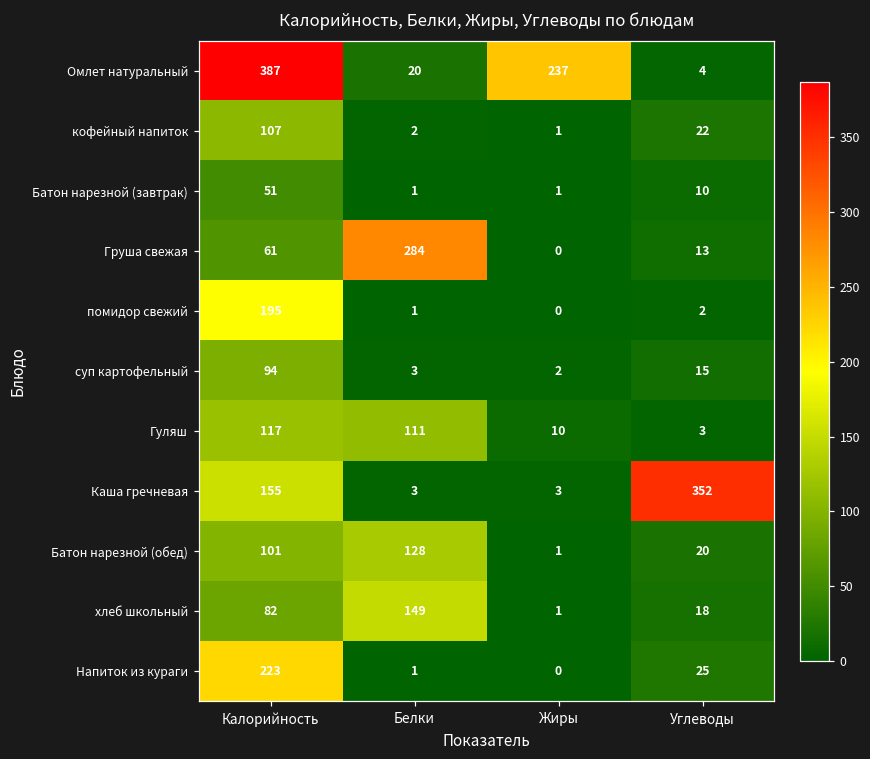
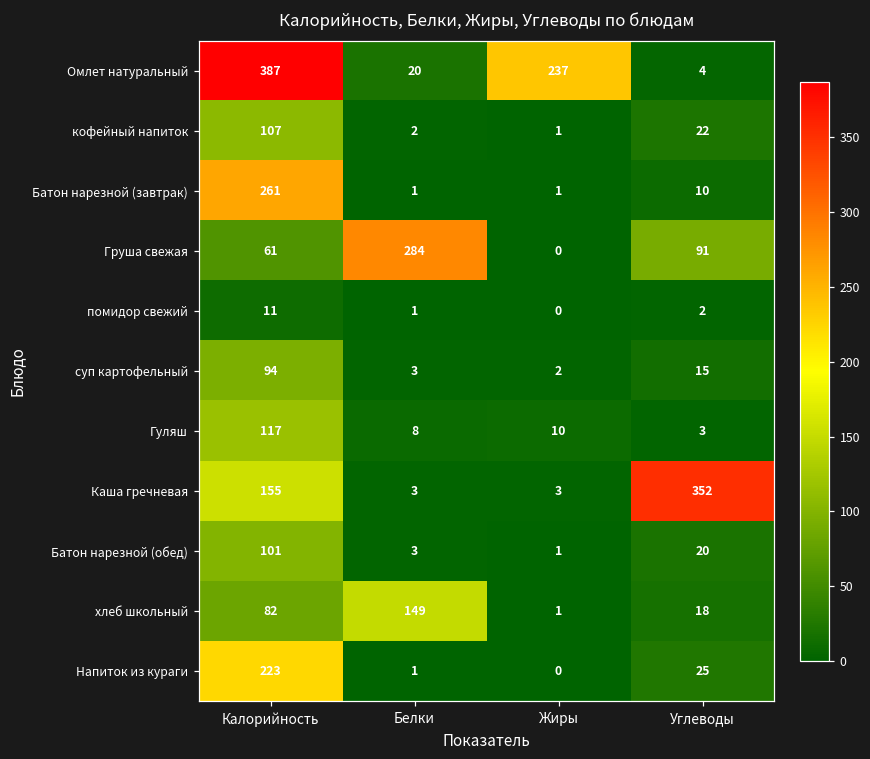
  {
    "Омлет натуральный": {
      "Калорийность": 387,
      "Белки": 20,
      "Жиры": 237,
      "Углеводы": 4
    },
    "кофейный напиток": {
      "Калорийность": 107,
      "Белки": 2,
      "Жиры": 1,
      "Углеводы": 22
    },
    "Батон нарезной (завтрак)": {
-     "Калорийность": 51,
+     "Калорийность": 261,
      "Белки": 1,
      "Жиры": 1,
      "Углеводы": 10
    },
    "Груша свежая": {
      "Калорийность": 61,
      "Белки": 284,
      "Жиры": 0,
-     "Углеводы": 13
+     "Углеводы": 91
    },
    "помидор свежий": {
-     "Калорийность": 195,
+     "Калорийность": 11,
      "Белки": 1,
      "Жиры": 0,
      "Углеводы": 2
    },
    "суп картофельный": {
      "Калорийность": 94,
      "Белки": 3,
      "Жиры": 2,
      "Углеводы": 15
    },
    "Гуляш": {
      "Калорийность": 117,
-     "Белки": 111,
+     "Белки": 8,
      "Жиры": 10,
      "Углеводы": 3
    },
    "Каша гречневая": {
      "Калорийность": 155,
      "Белки": 3,
      "Жиры": 3,
      "Углеводы": 352
    },
    "Батон нарезной (обед)": {
      "Калорийность": 101,
-     "Белки": 128,
+     "Белки": 3,
      "Жиры": 1,
      "Углеводы": 20
    },
    "хлеб школьный": {
      "Калорийность": 82,
      "Белки": 149,
      "Жиры": 1,
      "Углеводы": 18
    },
    "Напиток из кураги": {
      "Калорийность": 223,
      "Белки": 1,
      "Жиры": 0,
      "Углеводы": 25
    }
  }
